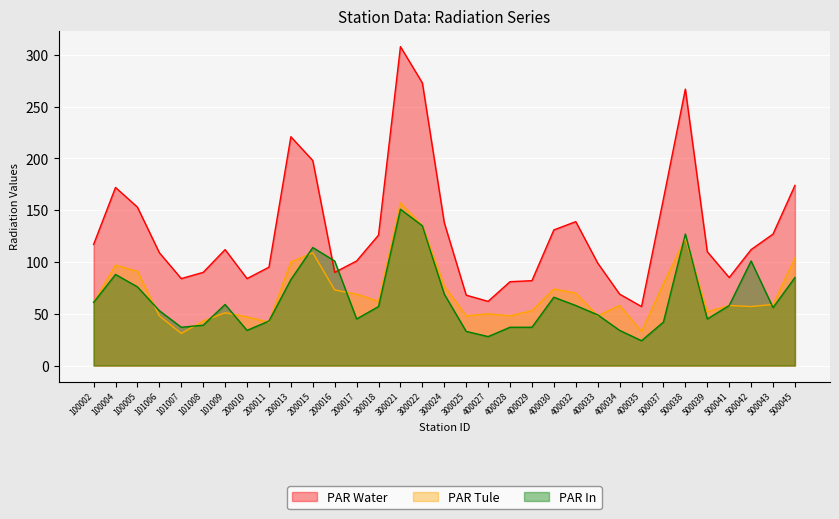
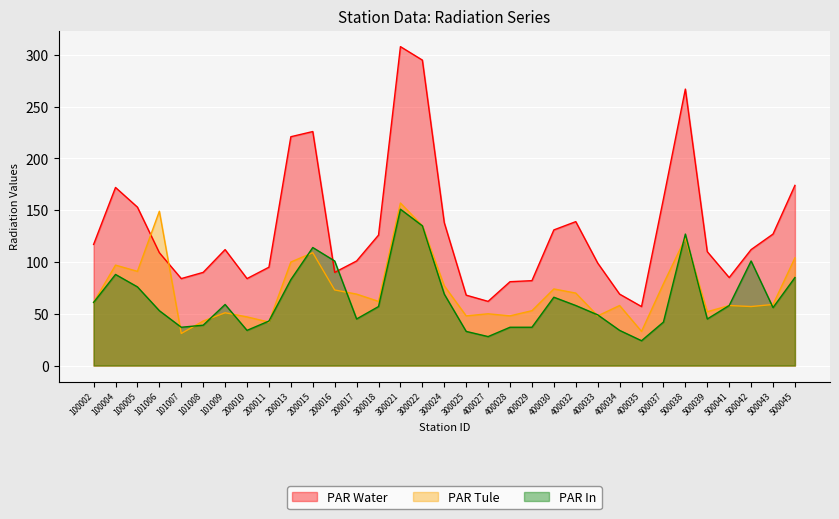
  {
    "PAR Water": {
      "100002": 117,
      "100004": 172,
      "100005": 153,
      "101006": 109,
      "101007": 84,
      "101008": 90,
      "101009": 112,
      "200010": 84,
      "200011": 95,
      "200013": 221,
-     "200015": 198,
+     "200015": 226,
      "200016": 90,
      "200017": 101,
      "300018": 126,
      "300021": 308,
-     "300022": 273,
+     "300022": 295,
      "300024": 138,
      "300025": 68,
      "400027": 62,
      "400028": 81,
      "400029": 82,
      "400030": 131,
      "400032": 139,
      "400033": 99,
      "400034": 69,
      "400035": 57,
      "500037": 161,
      "500038": 267,
      "500039": 110,
      "500041": 85,
      "500042": 112,
      "500043": 127,
      "500045": 174
    },
    "PAR Tule": {
      "100004": 97,
      "100005": 91,
-     "101006": 48,
+     "101006": 149,
      "101007": 31,
      "101008": 43,
      "101009": 51,
      "200010": 47,
      "200013": 100,
      "200015": 109,
      "200016": 73,
      "200017": 69,
      "300018": 62,
      "300021": 157,
      "300024": 77,
      "300025": 48,
      "400027": 50,
      "400028": 48,
      "400029": 53,
      "400030": 74,
      "400032": 70,
      "400034": 58,
      "400035": 33,
      "500037": 79,
      "500038": 123,
      "500039": 52,
      "500042": 57,
      "500043": 59,
      "500045": 104
    },
    "PAR In": {
      "100004": 88,
      "100005": 76,
      "101006": 53,
      "101007": 37,
      "101008": 39,
      "101009": 59,
      "200010": 34,
      "200013": 83,
      "200015": 114,
      "200016": 101,
      "200017": 45,
      "300018": 57,
      "300021": 151,
      "300024": 69,
      "300025": 33,
      "400027": 28,
      "400028": 37,
      "400029": 37,
      "400030": 66,
      "400032": 58,
      "400034": 34,
      "400035": 24,
      "500037": 42,
      "500038": 127,
      "500039": 45,
      "500042": 101,
      "500043": 56,
      "500045": 85
    }
  }
